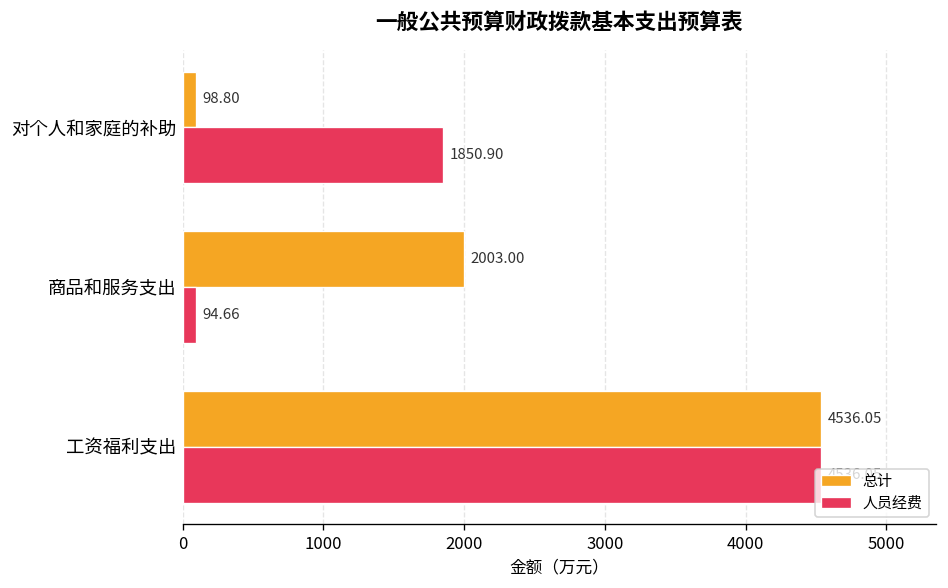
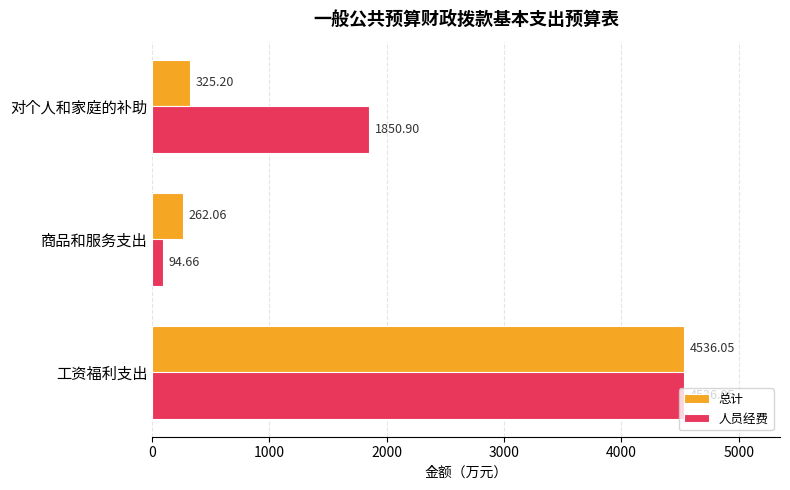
  {
    "总计": {
-     "对个人和家庭的补助": 98.80,
-     "商品和服务支出": 2003.00,
+     "对个人和家庭的补助": 325.20,
+     "商品和服务支出": 262.06,
      "工资福利支出": 4536.05
    },
    "人员经费": {
      "对个人和家庭的补助": 1850.90,
      "商品和服务支出": 94.66
    }
  }
